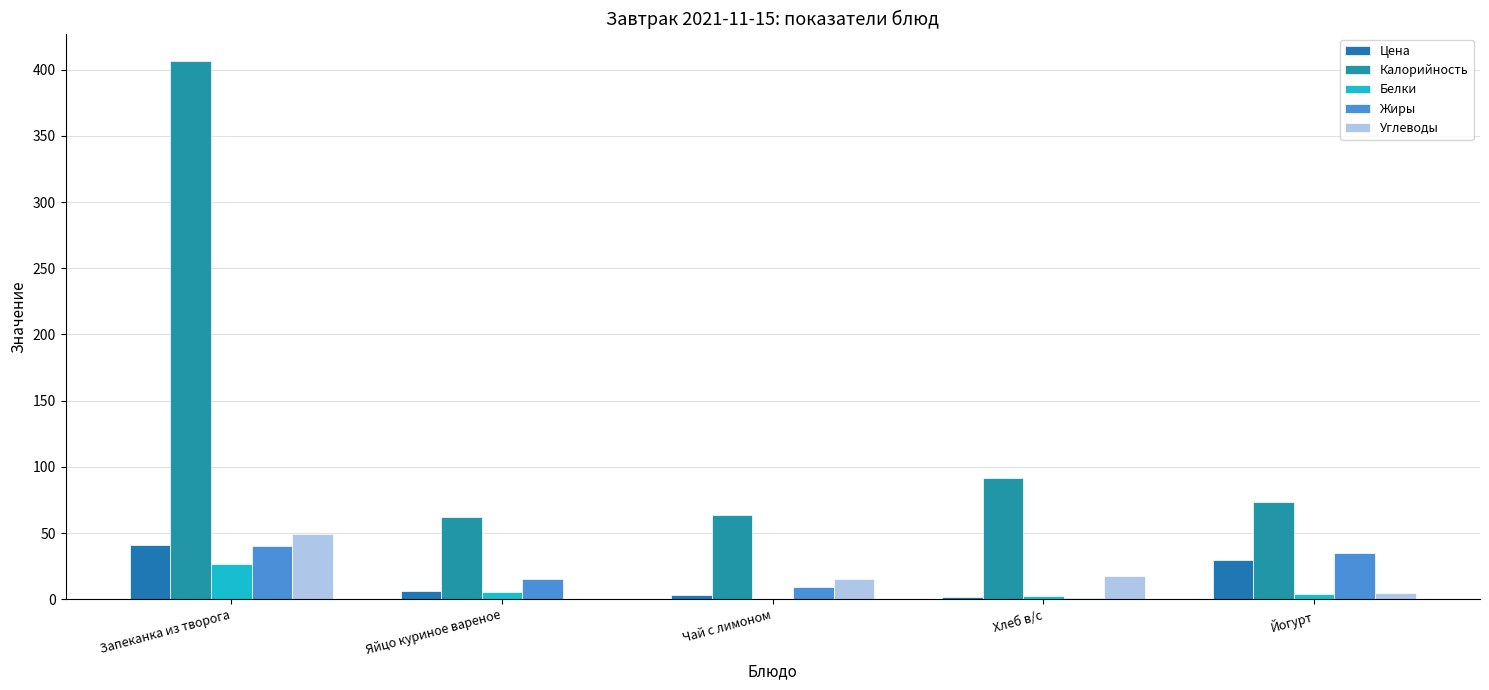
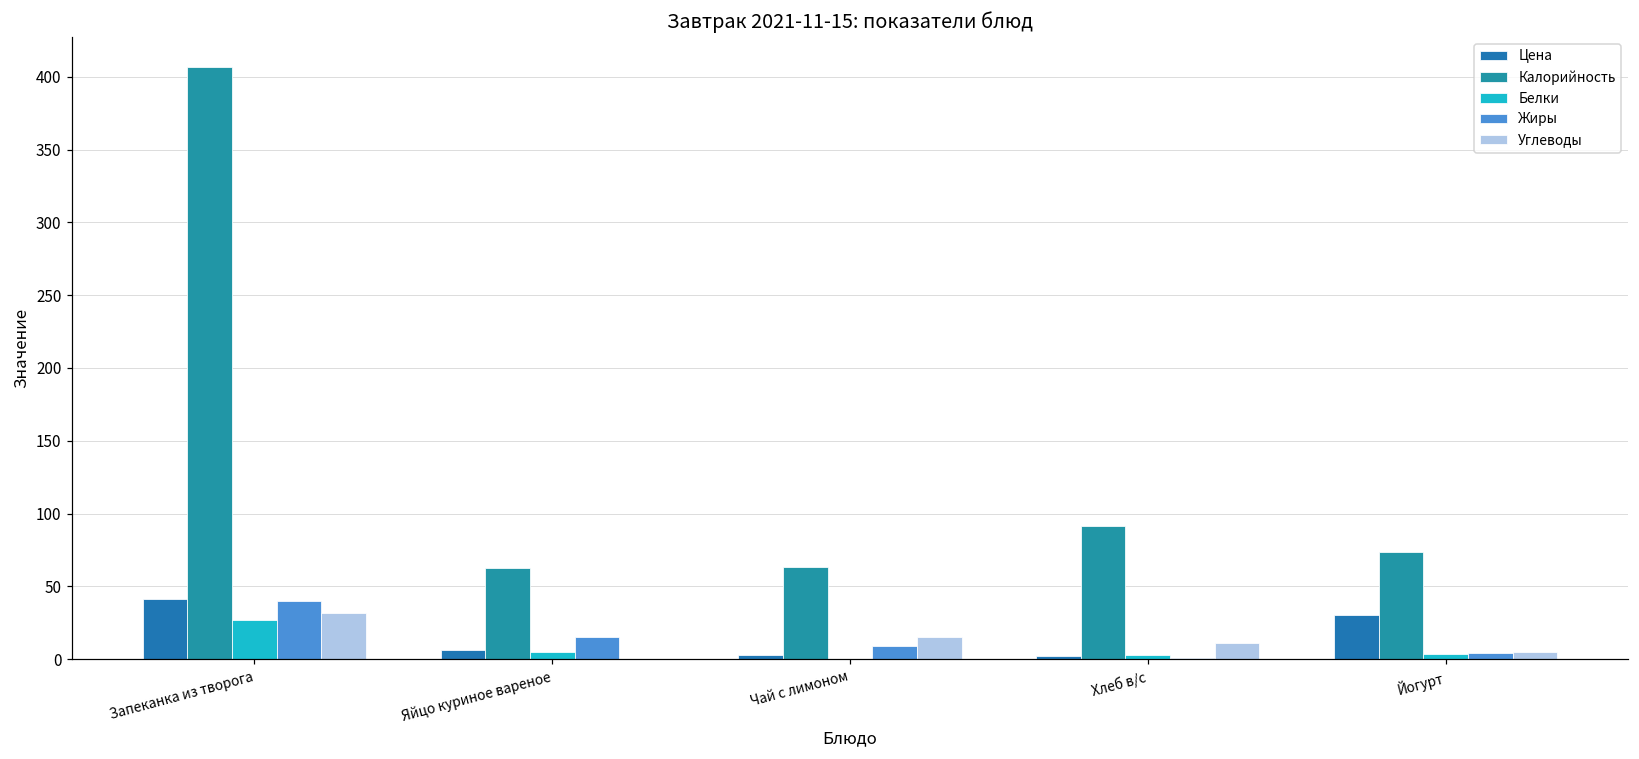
  {
    "Жиры": {
      "Запеканка из творога": 40,
      "Яйцо куриное вареное": 15,
      "Чай с лимоном": 9,
-     "Йогурт": 35
+     "Йогурт": 4
    },
    "Углеводы": {
-     "Запеканка из творога": 50,
+     "Запеканка из творога": 32,
      "Чай с лимоном": 15,
-     "Хлеб в/с": 17,
+     "Хлеб в/с": 11,
      "Йогурт": 5
    }
  }
